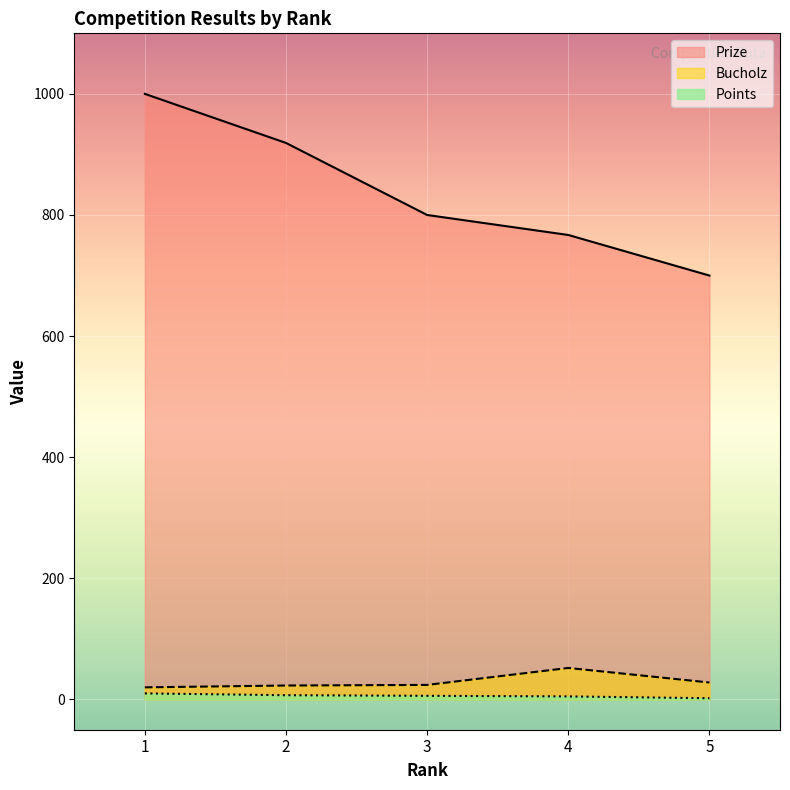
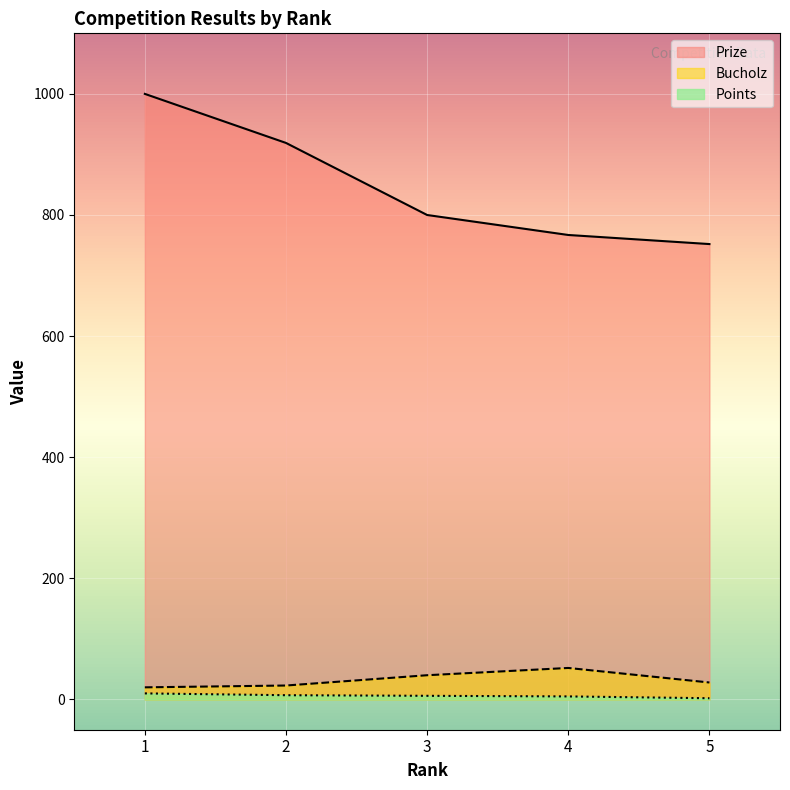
  {
    "Prize": {
      "1": 1000,
      "2": 920,
      "3": 800,
      "4": 770,
-     "5": 700
+     "5": 750
    },
    "Bucholz": {
      "1": 20,
      "2": 20,
-     "3": 20,
+     "3": 40,
      "4": 50,
      "5": 30
    },
    "Points": {
      "1": 10,
      "2": 10,
      "3": 10,
      "4": 10,
      "5": 0
    }
  }
